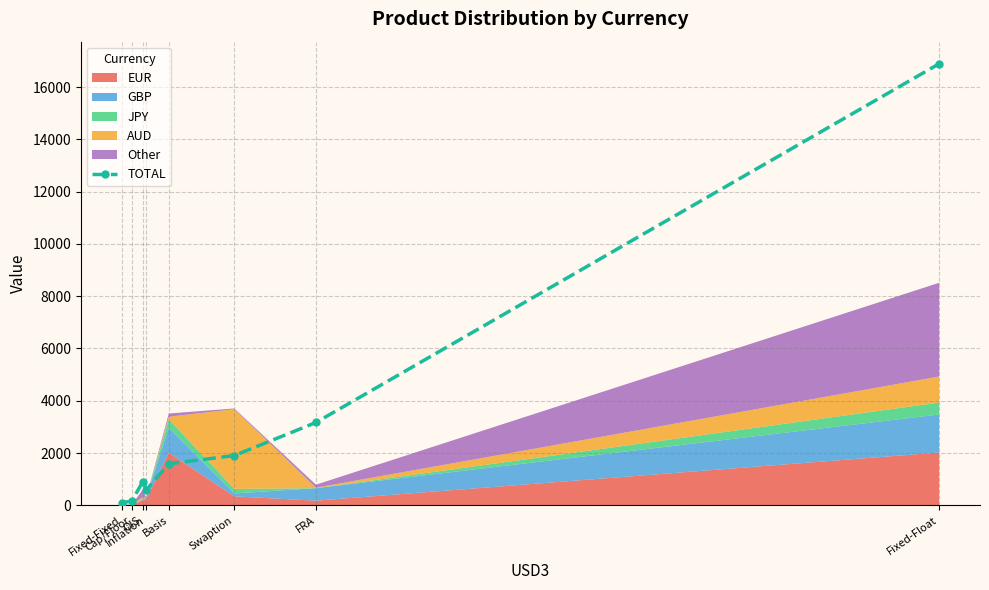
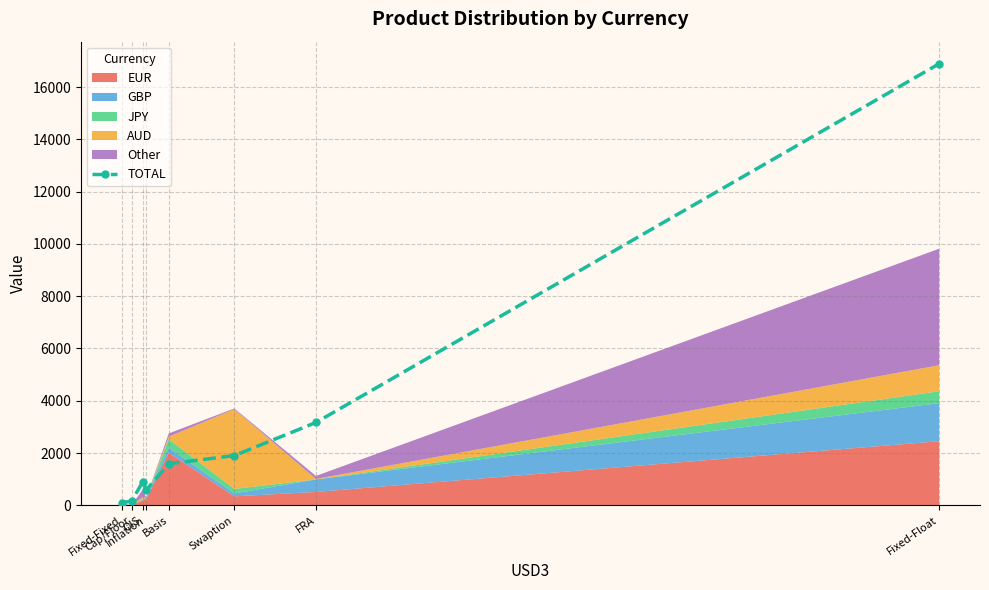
  {
    "EUR": {
      "Basis": 2000,
      "Swaption": 300,
-     "FRA": 200,
-     "Fixed-Float": 2000
+     "FRA": 500,
+     "Fixed-Float": 2500
    },
    "GBP": {
-     "Basis": 1000,
+     "Basis": 200,
      "Swaption": 100,
      "Fixed-Float": 1500
    },
    "AUD": {
      "Basis": 100,
      "Fixed-Float": 1000
    },
    "Other": {
      "OIS": 300,
      "Basis": 100,
      "FRA": 100,
-     "Fixed-Float": 3600
+     "Fixed-Float": 4500
    }
  }
